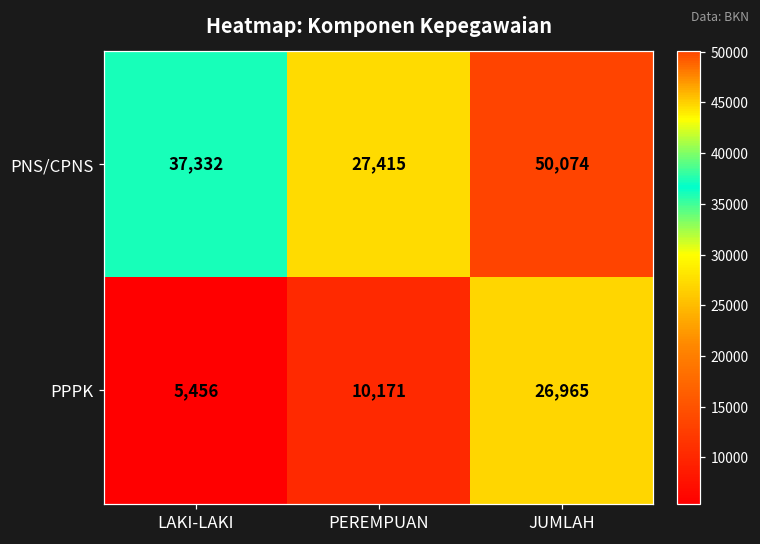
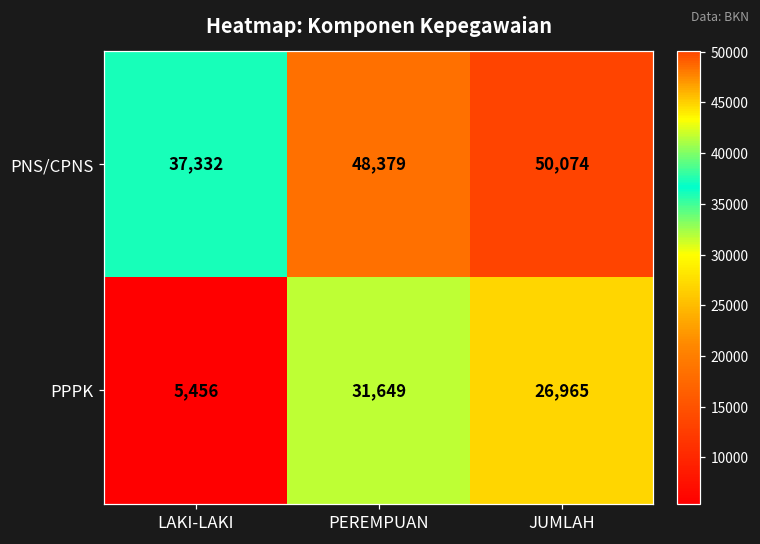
  {
    "PNS/CPNS": {
      "LAKI-LAKI": "37,332",
-     "PEREMPUAN": "27,415",
+     "PEREMPUAN": "48,379",
      "JUMLAH": "50,074"
    },
    "PPPK": {
      "LAKI-LAKI": "5,456",
-     "PEREMPUAN": "10,171",
+     "PEREMPUAN": "31,649",
      "JUMLAH": "26,965"
    }
  }
